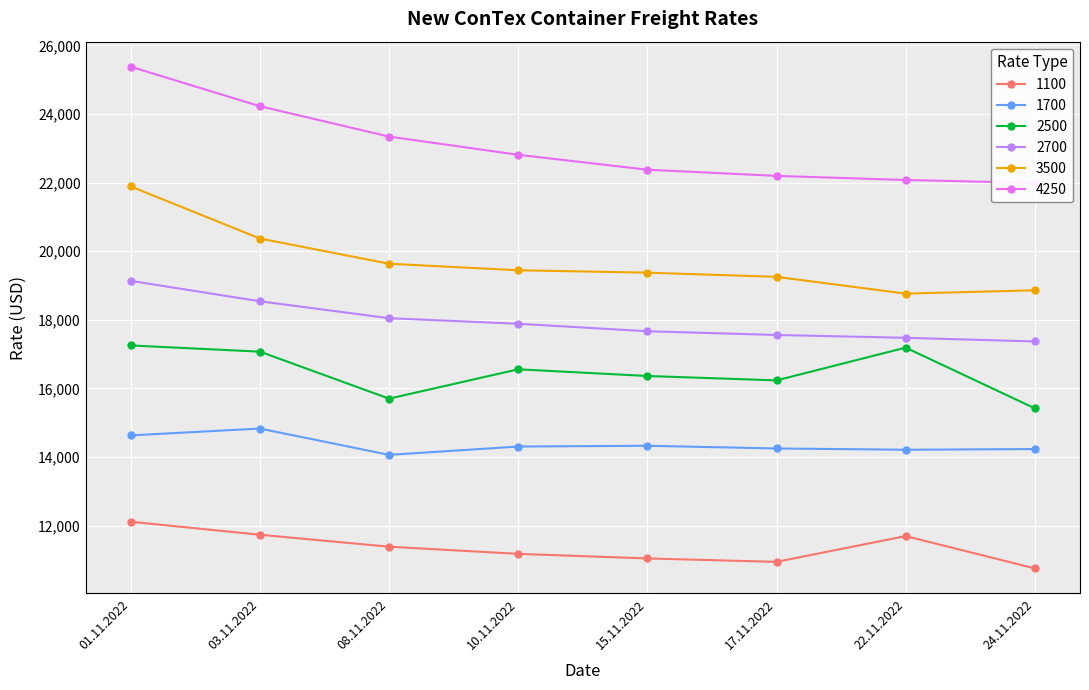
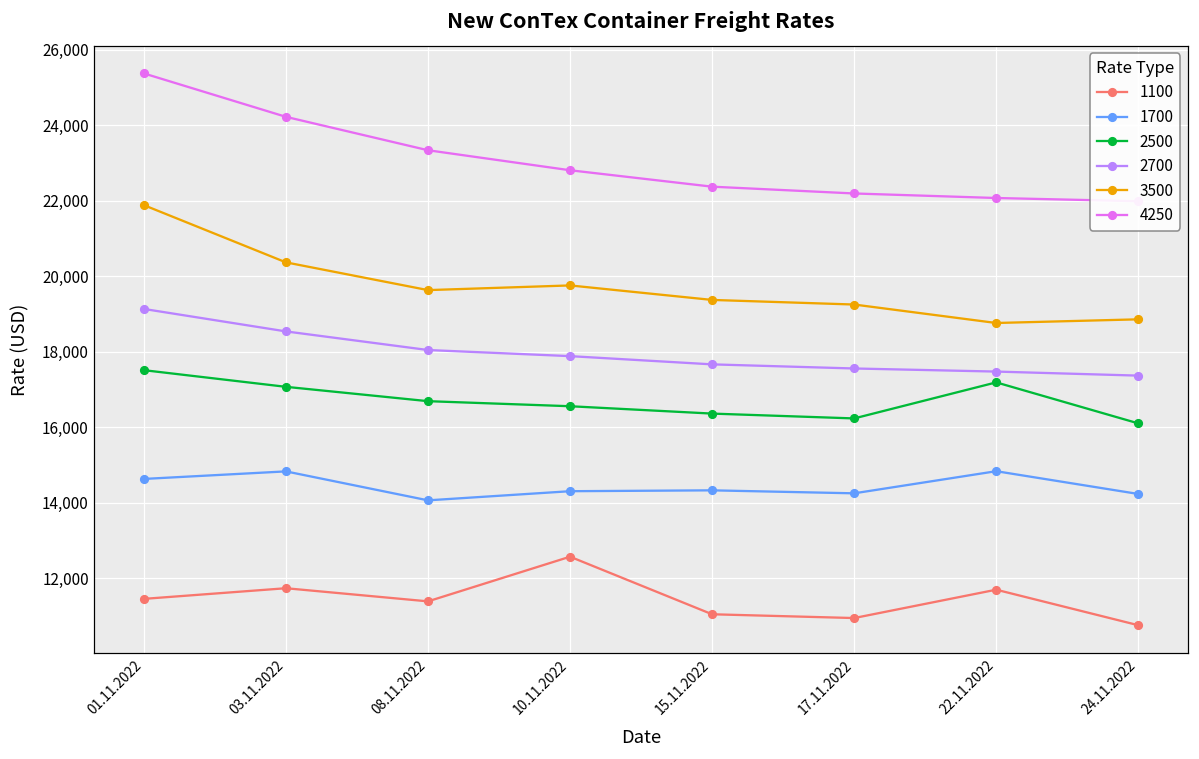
  {
    "1100": {
-     "01.11.2022": "12,100",
+     "01.11.2022": "11,500",
      "03.11.2022": "11,700",
      "08.11.2022": "11,400",
-     "10.11.2022": "11,200",
+     "10.11.2022": "12,600",
      "15.11.2022": "11,000",
      "17.11.2022": "10,900",
      "22.11.2022": "11,700",
      "24.11.2022": "10,800"
    },
    "1700": {
      "01.11.2022": "14,600",
      "03.11.2022": "14,800",
      "08.11.2022": "14,100",
      "10.11.2022": "14,300",
      "15.11.2022": "14,300",
      "17.11.2022": "14,300",
-     "22.11.2022": "14,200",
+     "22.11.2022": "14,800",
      "24.11.2022": "14,200"
    },
    "2500": {
-     "01.11.2022": "17,300",
+     "01.11.2022": "17,500",
      "03.11.2022": "17,100",
-     "08.11.2022": "15,700",
+     "08.11.2022": "16,700",
      "10.11.2022": "16,600",
      "15.11.2022": "16,400",
      "17.11.2022": "16,200",
      "22.11.2022": "17,200",
-     "24.11.2022": "15,400"
+     "24.11.2022": "16,100"
    },
    "3500": {
      "01.11.2022": "21,900",
      "03.11.2022": "20,400",
      "08.11.2022": "19,600",
-     "10.11.2022": "19,400",
+     "10.11.2022": "19,800",
      "15.11.2022": "19,400",
      "17.11.2022": "19,300",
      "22.11.2022": "18,800",
      "24.11.2022": "18,900"
    }
  }
